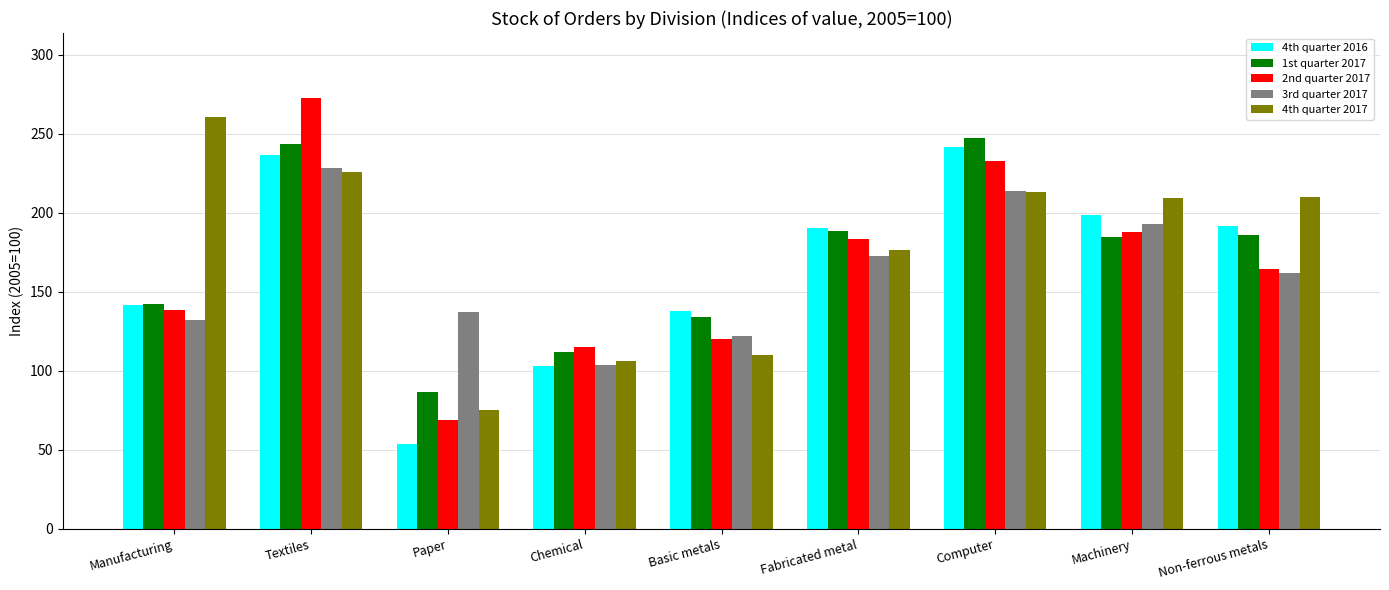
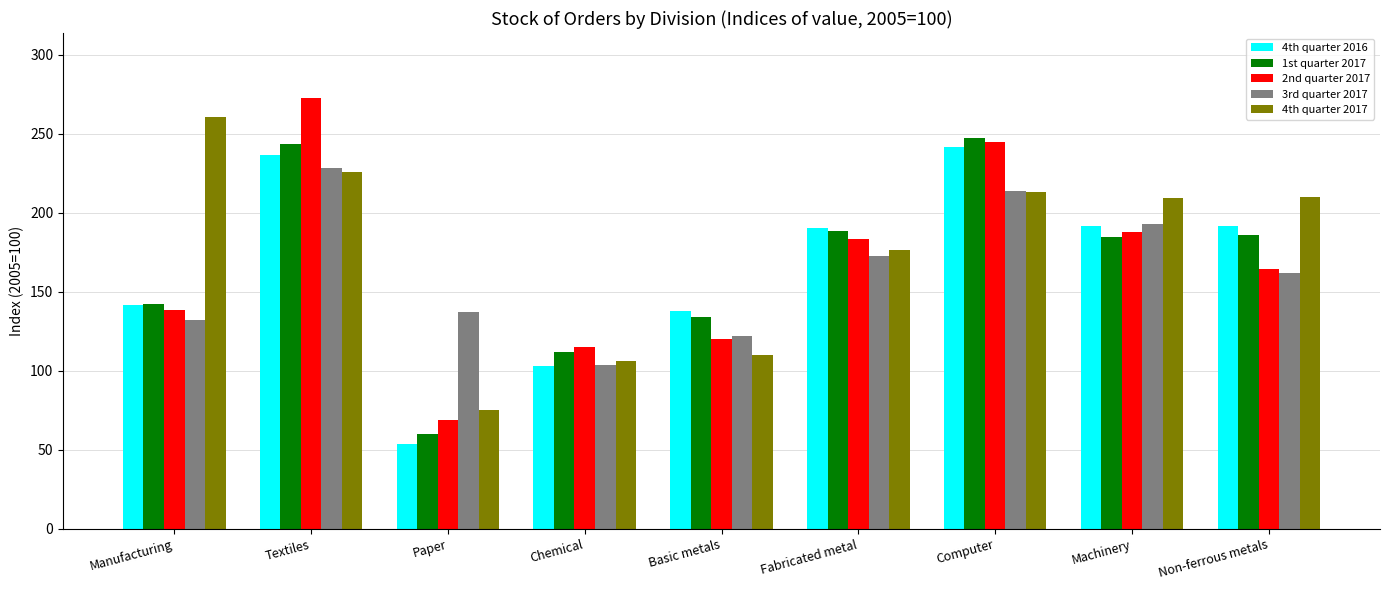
  {
    "4th quarter 2016": {
      "Manufacturing": 141,
      "Textiles": 236,
      "Paper": 54,
      "Chemical": 103,
      "Basic metals": 138,
      "Fabricated metal": 190,
      "Computer": 242,
-     "Machinery": 199,
+     "Machinery": 192,
      "Non-ferrous metals": 191
    },
    "1st quarter 2017": {
      "Manufacturing": 142,
      "Textiles": 244,
-     "Paper": 86,
+     "Paper": 60,
      "Chemical": 112,
      "Basic metals": 134,
      "Fabricated metal": 188,
      "Computer": 248,
      "Machinery": 185,
      "Non-ferrous metals": 186
    },
    "2nd quarter 2017": {
      "Manufacturing": 139,
      "Textiles": 273,
      "Paper": 69,
      "Chemical": 115,
      "Basic metals": 120,
      "Fabricated metal": 183,
-     "Computer": 233,
+     "Computer": 245,
      "Machinery": 188,
      "Non-ferrous metals": 164
    },
    "3rd quarter 2017": {
      "Manufacturing": 132,
      "Textiles": 228,
      "Paper": 137,
      "Chemical": 104,
      "Basic metals": 122,
      "Fabricated metal": 173,
      "Computer": 214,
      "Machinery": 193,
      "Non-ferrous metals": 162
    },
    "4th quarter 2017": {
      "Manufacturing": 261,
      "Textiles": 226,
      "Paper": 75,
      "Chemical": 106,
      "Basic metals": 110,
      "Fabricated metal": 177,
      "Computer": 213,
      "Machinery": 209,
      "Non-ferrous metals": 210
    }
  }
